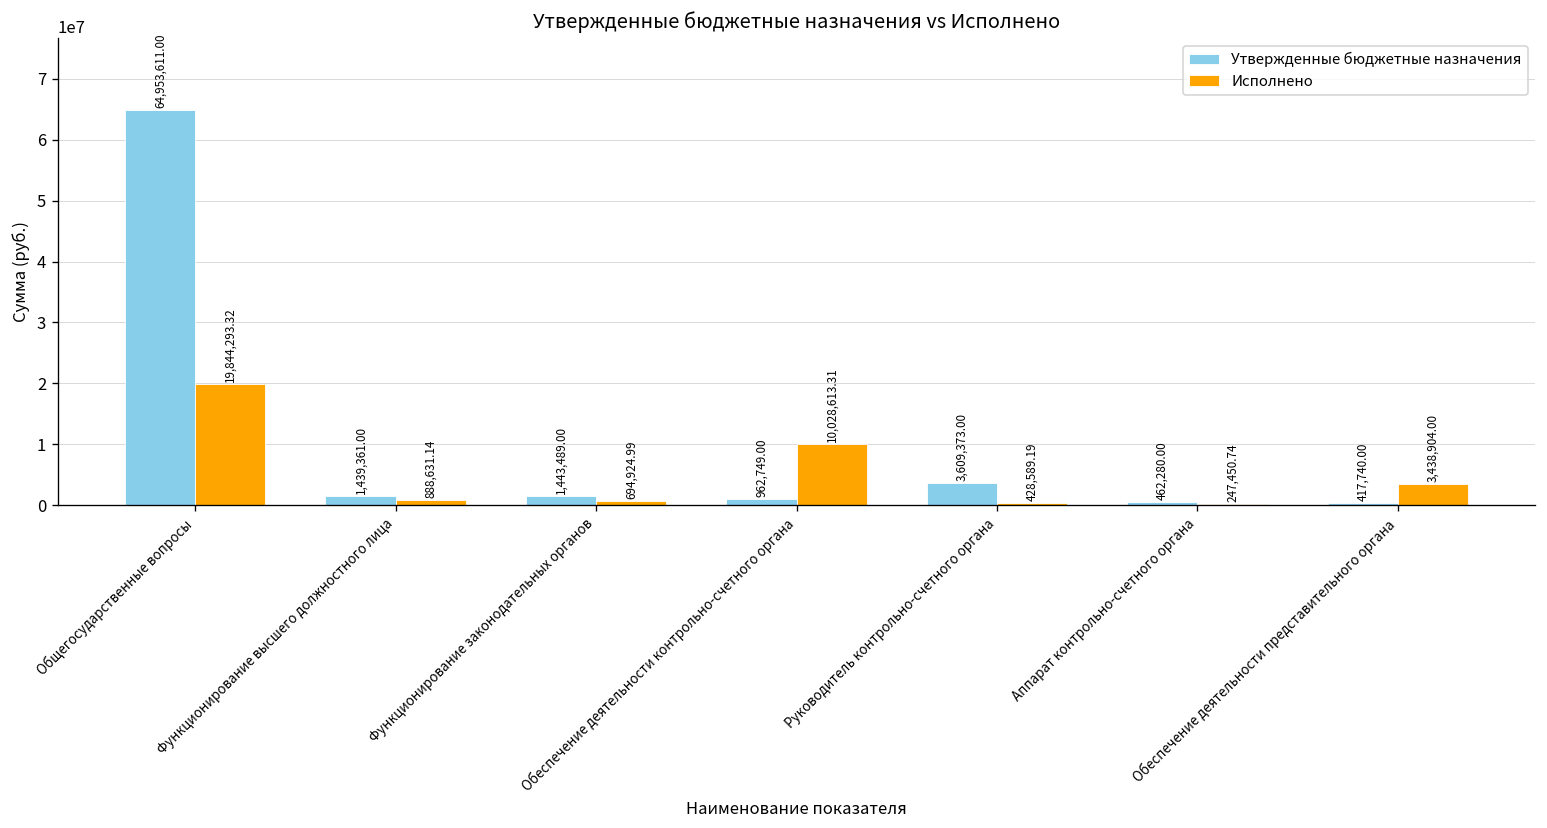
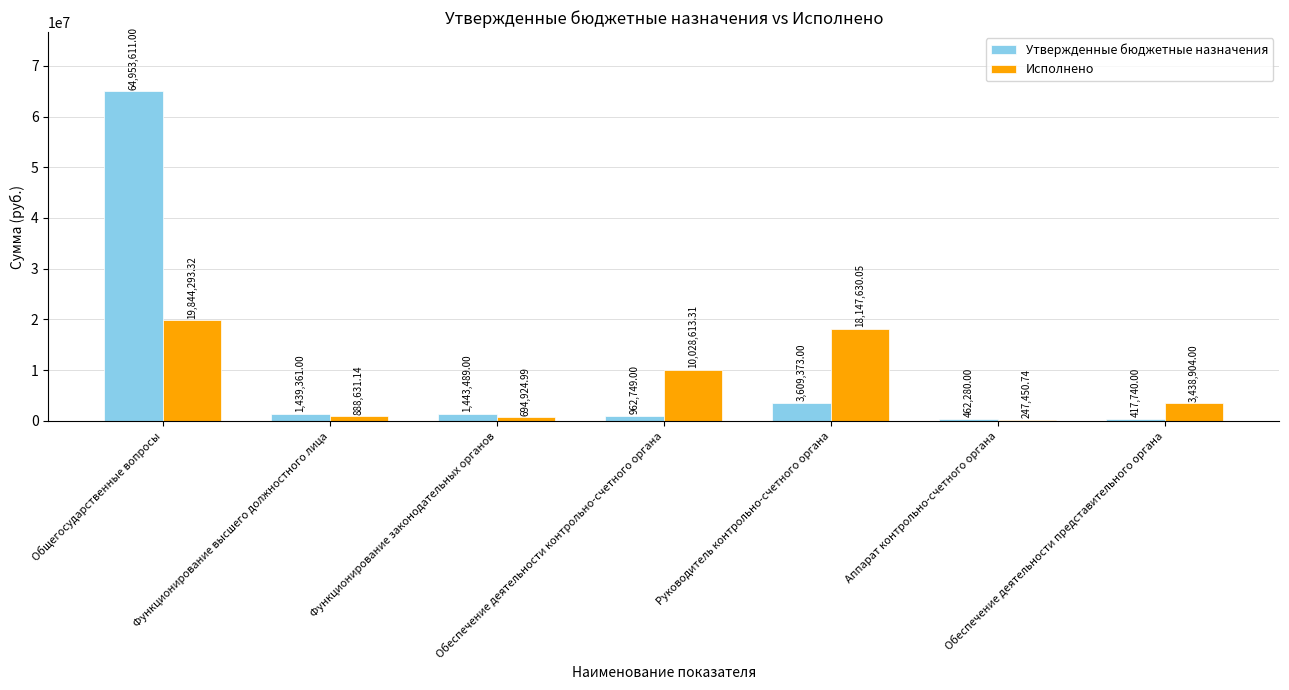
  {
    "Утвержденные бюджетные назначения": {
      "Общегосударственные вопросы": "64,953,611.00",
      "Функционирование высшего должностного лица": "1,439,361.00",
      "Функционирование законодательных органов": "1,443,489.00",
      "Обеспечение деятельности контрольно-счетного органа": "962,749.00",
      "Руководитель контрольно-счетного органа": "3,609,373.00",
      "Аппарат контрольно-счетного органа": "462,280.00",
      "Обеспечение деятельности представительного органа": "417,740.00"
    },
    "Исполнено": {
      "Общегосударственные вопросы": "19,844,293.32",
      "Функционирование высшего должностного лица": "888,631.14",
      "Функционирование законодательных органов": "694,924.99",
      "Обеспечение деятельности контрольно-счетного органа": "10,028,613.31",
-     "Руководитель контрольно-счетного органа": "428,589.19",
+     "Руководитель контрольно-счетного органа": "18,147,630.05",
      "Аппарат контрольно-счетного органа": "247,450.74",
      "Обеспечение деятельности представительного органа": "3,438,904.00"
    }
  }
